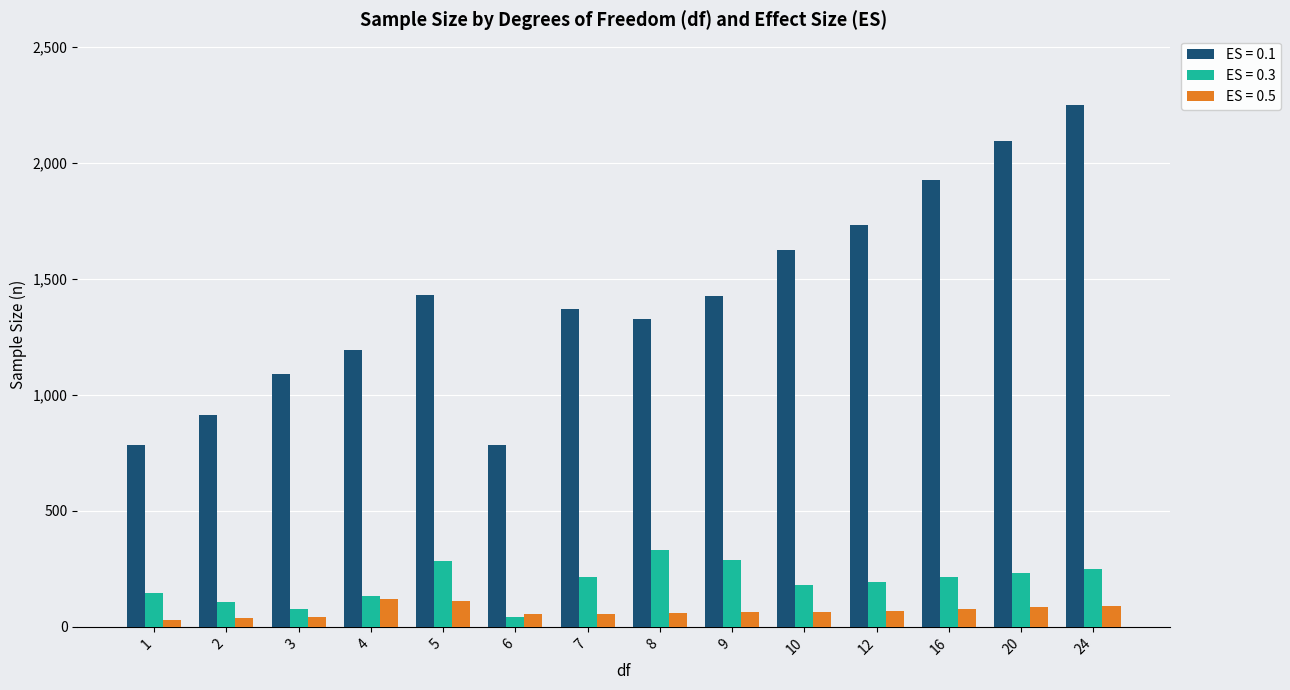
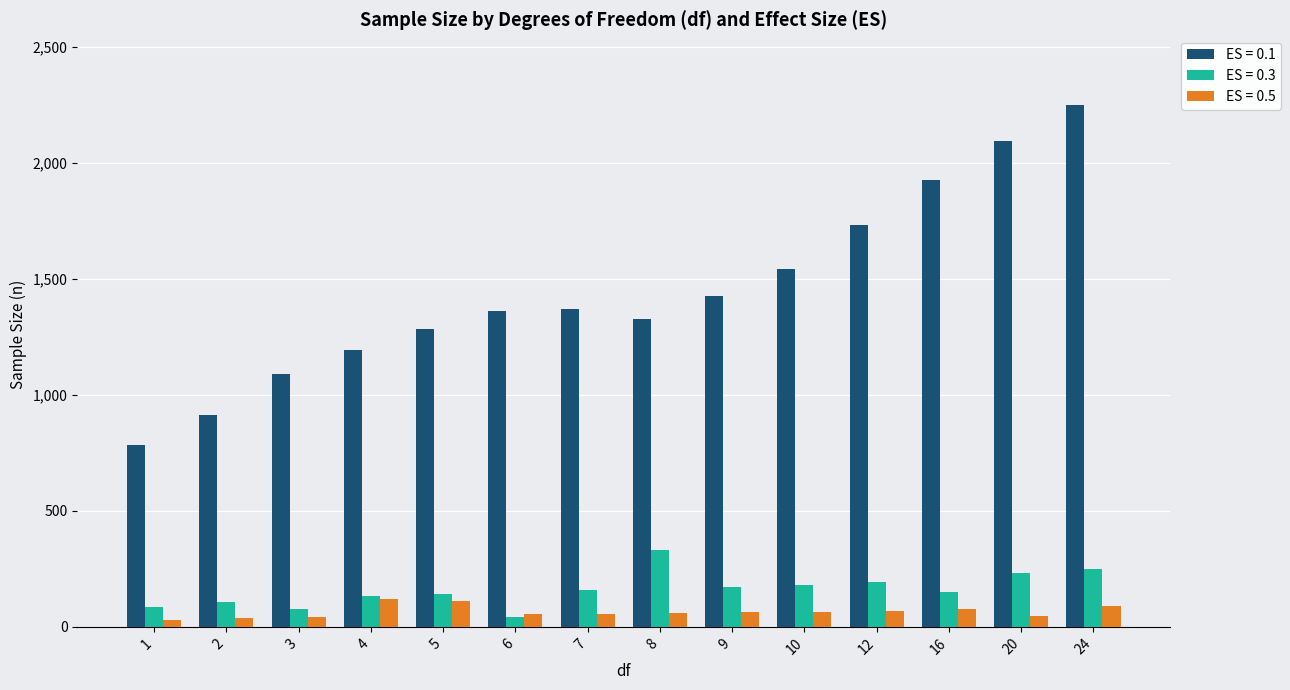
  {
    "ES = 0.1": {
      "1": "790",
      "2": "920",
      "3": "1,090",
      "4": "1,190",
-     "5": "1,430",
-     "6": "780",
+     "5": "1,280",
+     "6": "1,360",
      "7": "1,370",
      "8": "1,330",
      "9": "1,430",
-     "10": "1,620",
+     "10": "1,540",
      "12": "1,730",
      "16": "1,930",
      "20": "2,100",
      "24": "2,250"
    },
    "ES = 0.3": {
-     "1": "140",
+     "1": "90",
      "2": "110",
      "3": "80",
      "4": "130",
-     "5": "290",
+     "5": "140",
      "6": "40",
-     "7": "210",
+     "7": "160",
      "8": "330",
-     "9": "290",
+     "9": "170",
      "10": "180",
      "12": "190",
-     "16": "210",
+     "16": "150",
      "20": "230",
      "24": "250"
    },
    "ES = 0.5": {
      "1": "30",
      "2": "40",
      "3": "40",
      "4": "120",
      "5": "110",
      "6": "50",
      "7": "60",
      "8": "60",
      "9": "60",
      "10": "70",
      "12": "70",
      "16": "80",
-     "20": "80",
+     "20": "50",
      "24": "90"
    }
  }
